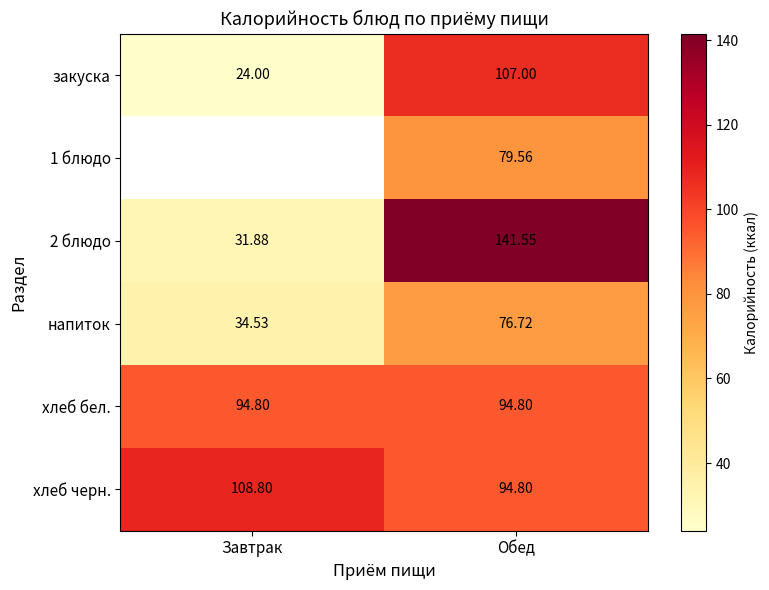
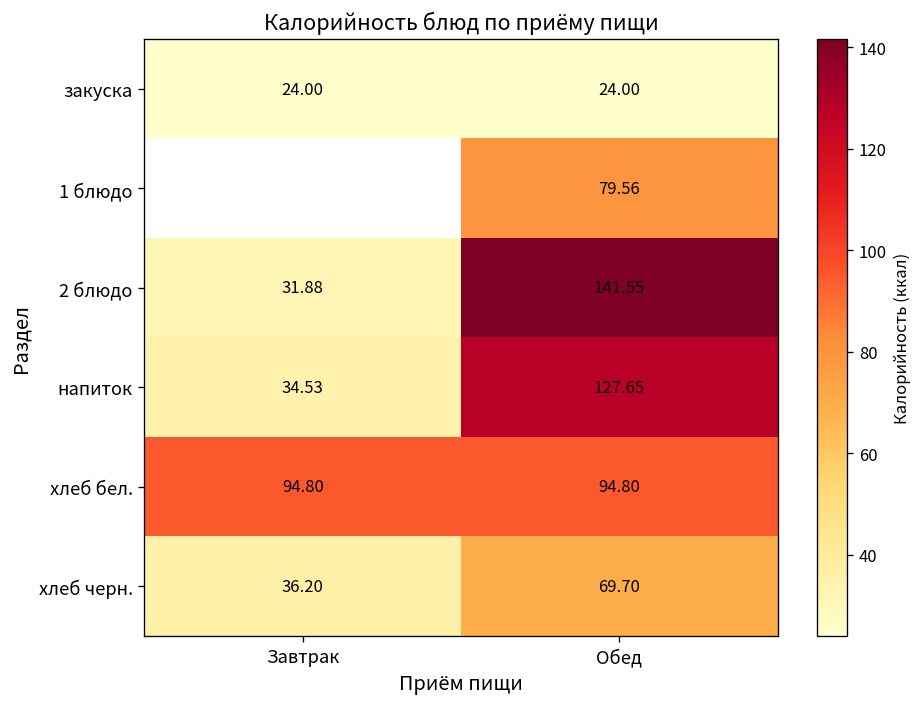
  {
    "закуска": {
      "Завтрак": 24.00,
-     "Обед": 107.00
+     "Обед": 24.00
    },
    "1 блюдо": {
      "Обед": 79.56
    },
    "2 блюдо": {
      "Завтрак": 31.88,
      "Обед": 141.55
    },
    "напиток": {
      "Завтрак": 34.53,
-     "Обед": 76.72
+     "Обед": 127.65
    },
    "хлеб бел.": {
      "Завтрак": 94.80,
      "Обед": 94.80
    },
    "хлеб черн.": {
-     "Завтрак": 108.80,
-     "Обед": 94.80
+     "Завтрак": 36.20,
+     "Обед": 69.70
    }
  }
